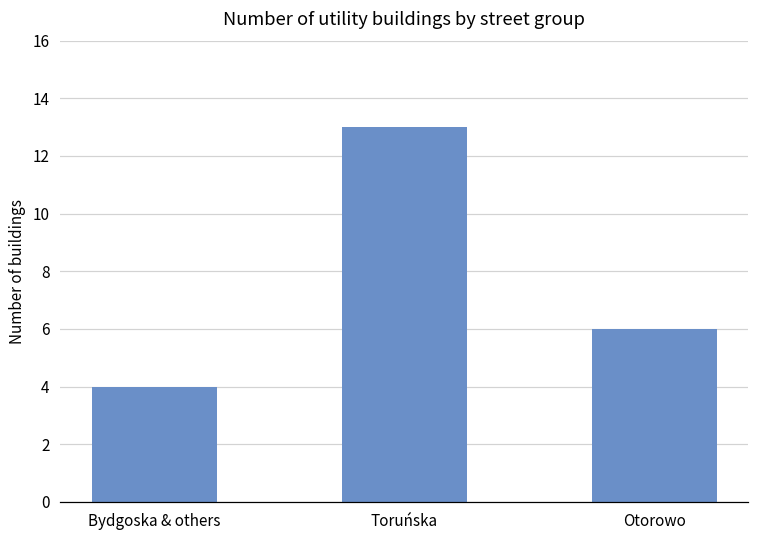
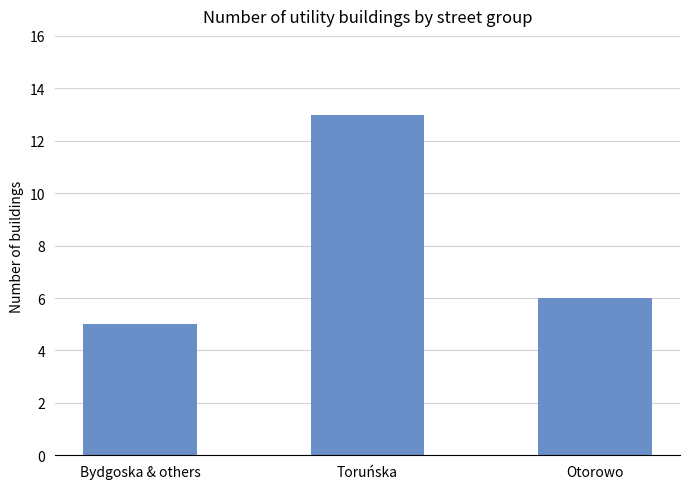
  {
-   "Bydgoska & others": 4,
+   "Bydgoska & others": 5,
    "Toruńska": 13,
    "Otorowo": 6
  }
